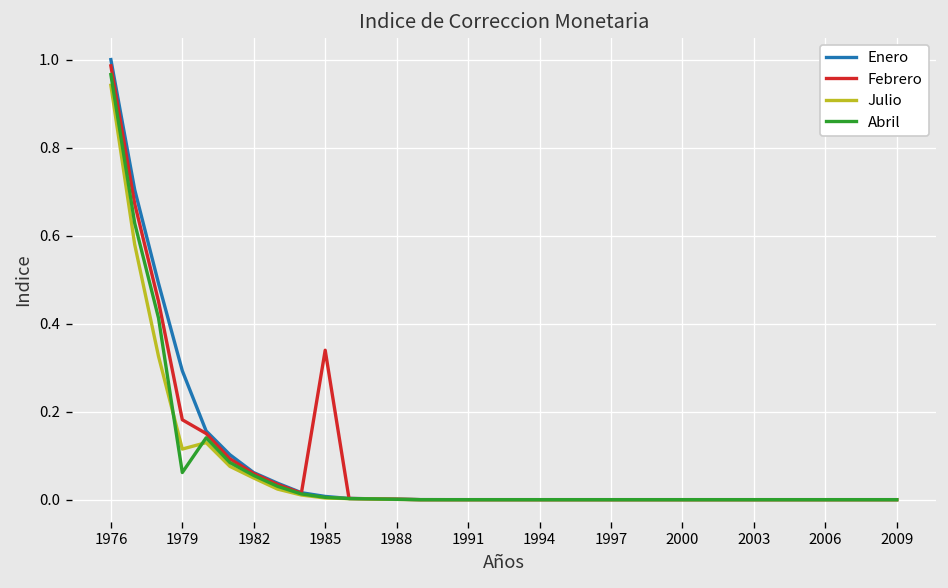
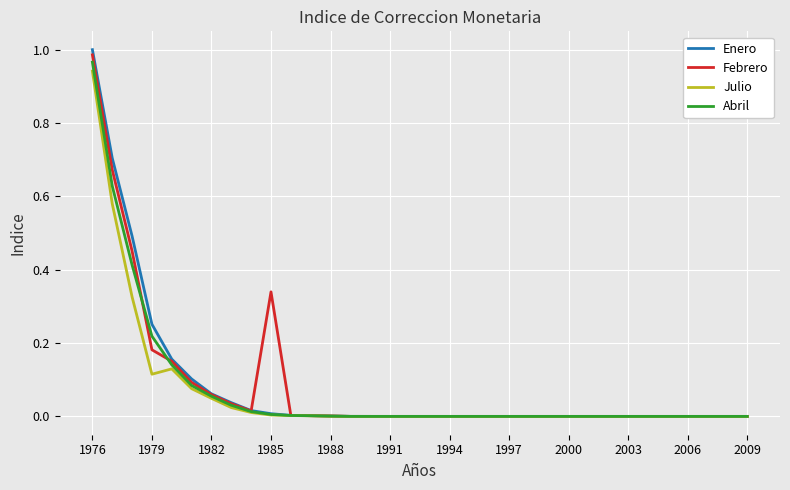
  {
    "Enero": {
      "1976": 1.00,
-     "1979": 0.29
+     "1979": 0.25
    },
    "Febrero": {
      "1976": 0.99,
      "1979": 0.18,
      "1985": 0.34
    },
    "Julio": {
      "1976": 0.94,
      "1979": 0.12
    },
    "Abril": {
      "1976": 0.97,
-     "1979": 0.06
+     "1979": 0.22
    }
  }
